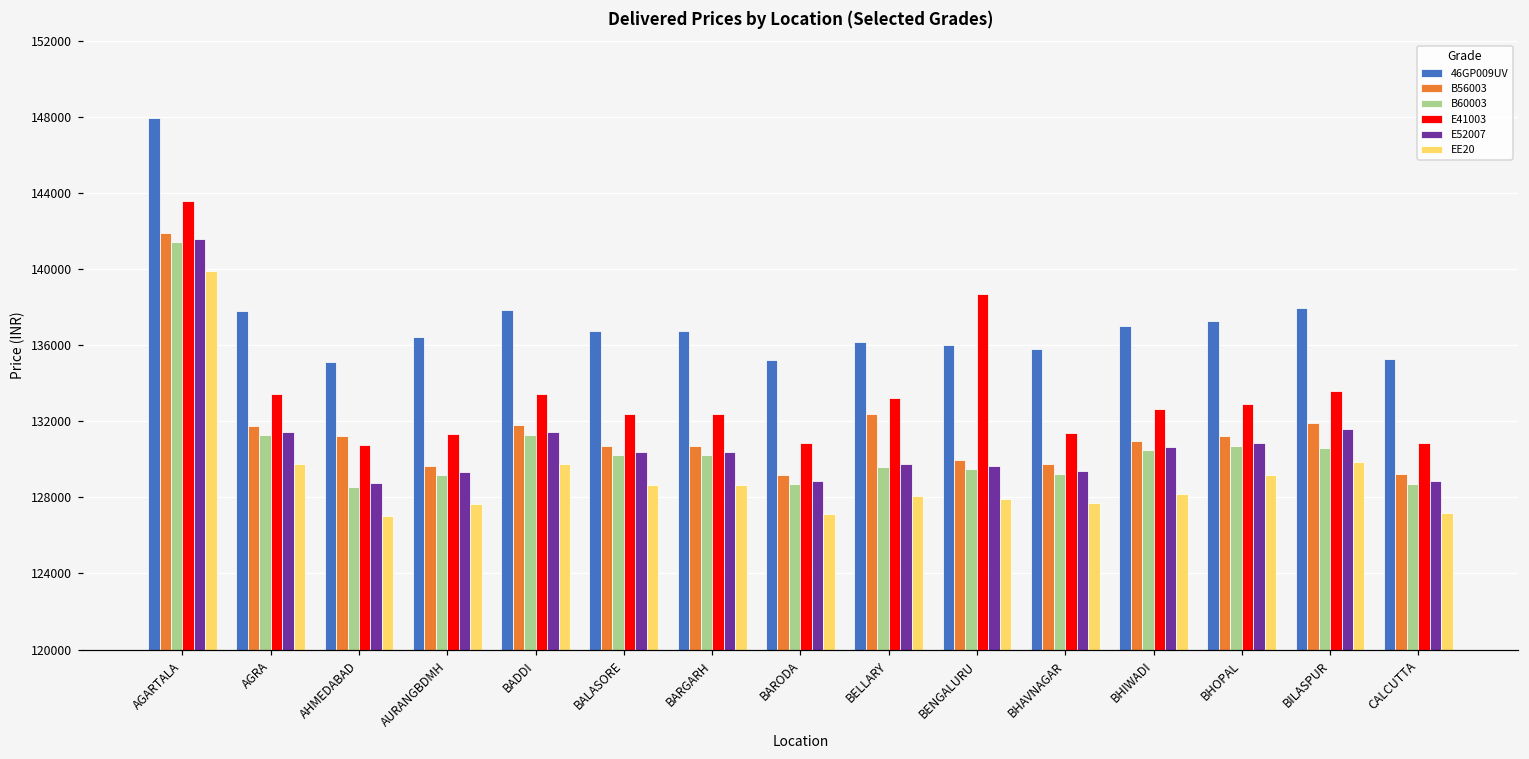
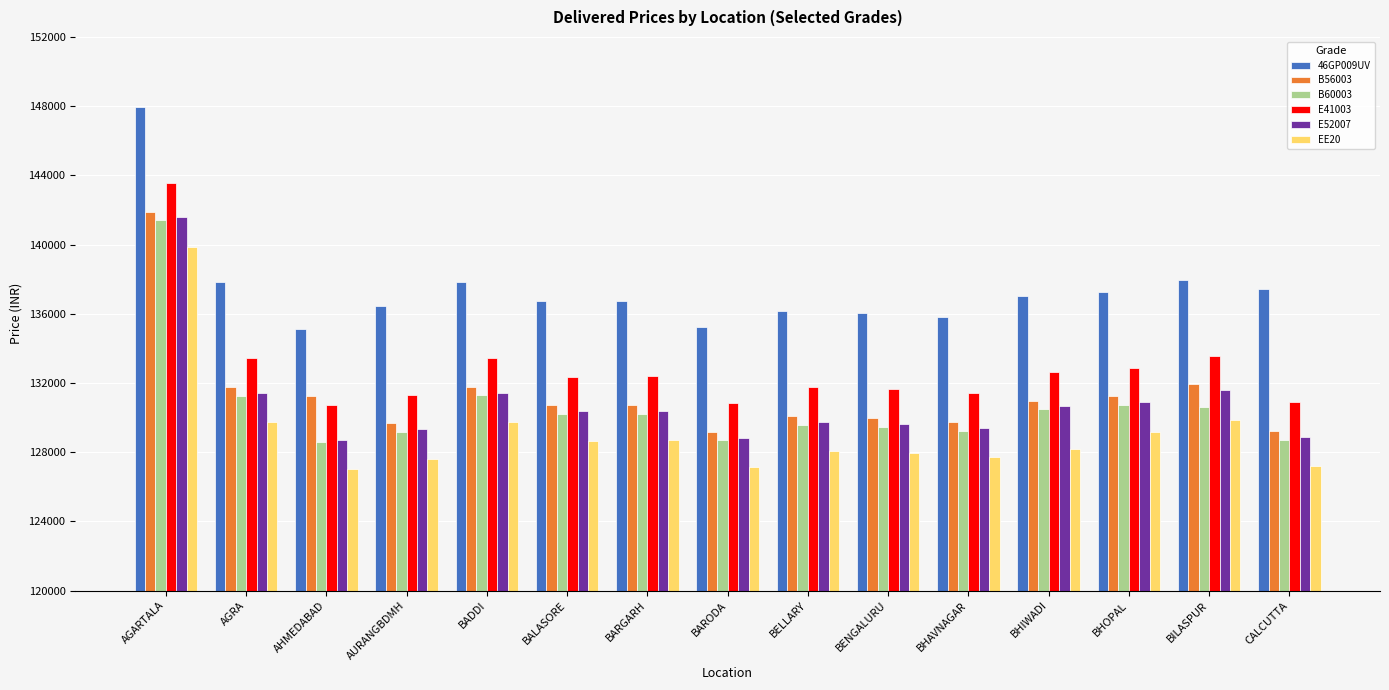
  {
    "46GP009UV": {
      "AGARTALA": 148000,
      "AGRA": 137800,
      "AHMEDABAD": 135100,
      "AURANGBDMH": 136400,
      "BADDI": 137800,
      "BALASORE": 136800,
      "BARGARH": 136800,
      "BARODA": 135200,
      "BELLARY": 136100,
      "BENGALURU": 136000,
      "BHAVNAGAR": 135800,
      "BHIWADI": 137000,
      "BHOPAL": 137300,
      "BILASPUR": 138000,
-     "CALCUTTA": 135300
+     "CALCUTTA": 137400
    },
    "B56003": {
      "AGARTALA": 141900,
      "AGRA": 131800,
      "AHMEDABAD": 131200,
      "AURANGBDMH": 129700,
      "BADDI": 131800,
      "BALASORE": 130700,
      "BARGARH": 130700,
      "BARODA": 129200,
-     "BELLARY": 132400,
+     "BELLARY": 130100,
      "BENGALURU": 130000,
      "BHAVNAGAR": 129700,
      "BHIWADI": 131000,
      "BHOPAL": 131200,
      "BILASPUR": 131900,
      "CALCUTTA": 129200
    },
    "B60003": {
      "AGARTALA": 141400,
      "AGRA": 131300,
      "AHMEDABAD": 128600,
      "AURANGBDMH": 129200,
      "BADDI": 131300,
      "BALASORE": 130200,
      "BARGARH": 130200,
      "BARODA": 128700,
      "BELLARY": 129600,
      "BENGALURU": 129500,
      "BHAVNAGAR": 129200,
      "BHIWADI": 130500,
      "BHOPAL": 130700,
      "BILASPUR": 130600,
      "CALCUTTA": 128700
    },
    "E41003": {
      "AGARTALA": 143600,
      "AGRA": 133400,
      "AHMEDABAD": 130700,
      "AURANGBDMH": 131300,
      "BADDI": 133400,
      "BALASORE": 132400,
      "BARGARH": 132400,
      "BARODA": 130900,
-     "BELLARY": 133200,
-     "BENGALURU": 138700,
+     "BELLARY": 131800,
+     "BENGALURU": 131600,
      "BHAVNAGAR": 131400,
      "BHIWADI": 132600,
      "BHOPAL": 132900,
      "BILASPUR": 133600,
      "CALCUTTA": 130900
    },
    "E52007": {
      "AGARTALA": 141600,
      "AGRA": 131400,
      "AHMEDABAD": 128700,
      "AURANGBDMH": 129300,
      "BADDI": 131400,
      "BALASORE": 130400,
      "BARGARH": 130400,
      "BARODA": 128800,
      "BELLARY": 129800,
      "BENGALURU": 129600,
      "BHAVNAGAR": 129400,
      "BHIWADI": 130600,
      "BHOPAL": 130900,
      "BILASPUR": 131600,
      "CALCUTTA": 128900
    },
    "EE20": {
      "AGARTALA": 139900,
      "AGRA": 129700,
      "AHMEDABAD": 127000,
      "AURANGBDMH": 127600,
      "BADDI": 129700,
      "BALASORE": 128700,
      "BARGARH": 128700,
      "BARODA": 127100,
      "BELLARY": 128100,
      "BENGALURU": 127900,
      "BHAVNAGAR": 127700,
      "BHIWADI": 128200,
      "BHOPAL": 129200,
      "BILASPUR": 129900,
      "CALCUTTA": 127200
    }
  }
